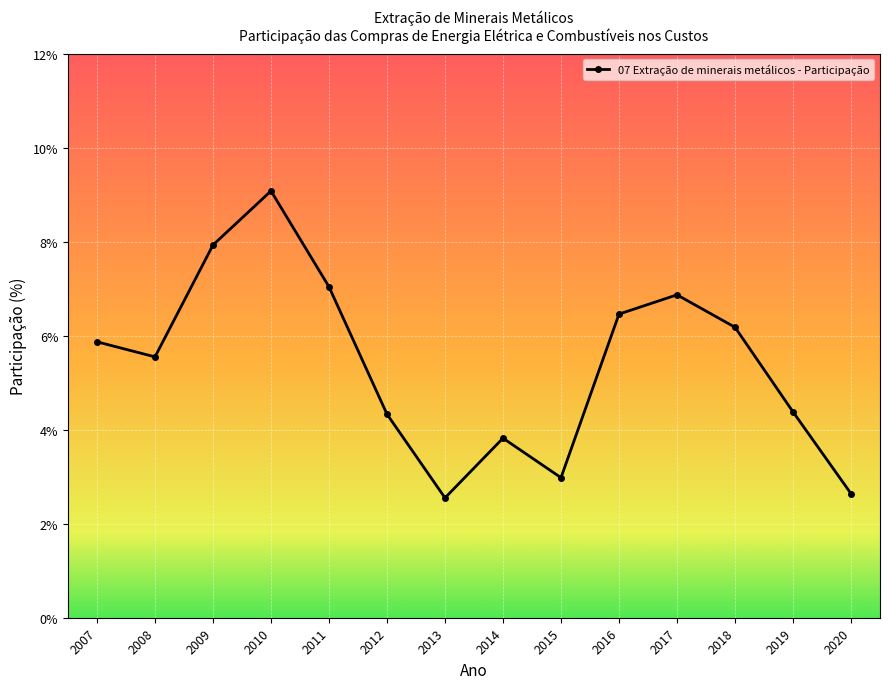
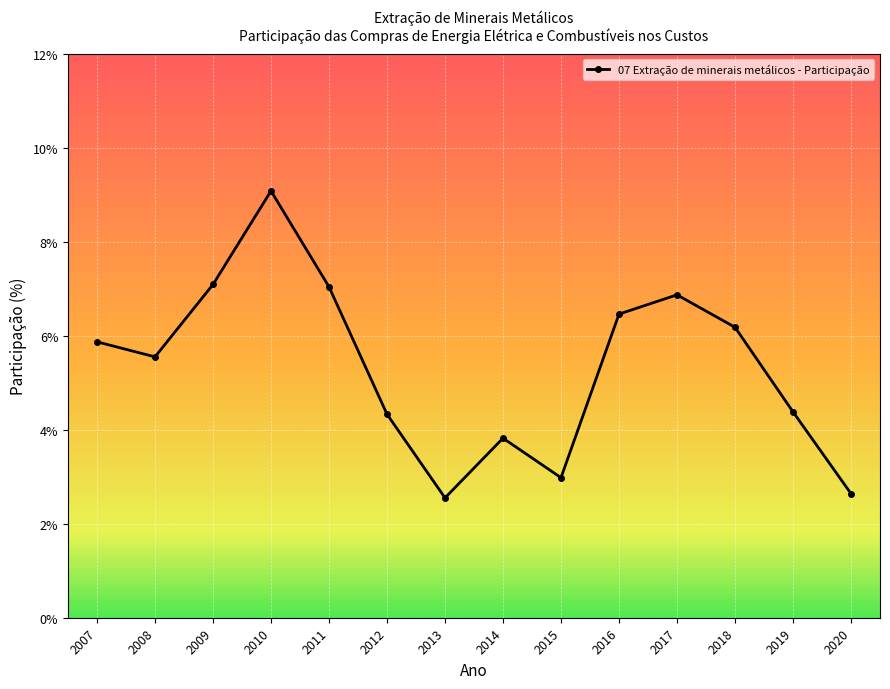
  {
    "2007": "5.9%",
    "2008": "5.6%",
-   "2009": "7.9%",
+   "2009": "7.1%",
    "2010": "9.1%",
    "2011": "7.0%",
    "2012": "4.3%",
    "2013": "2.6%",
    "2014": "3.8%",
    "2015": "3.0%",
    "2016": "6.5%",
    "2017": "6.9%",
    "2018": "6.2%",
    "2019": "4.4%",
    "2020": "2.6%"
  }
